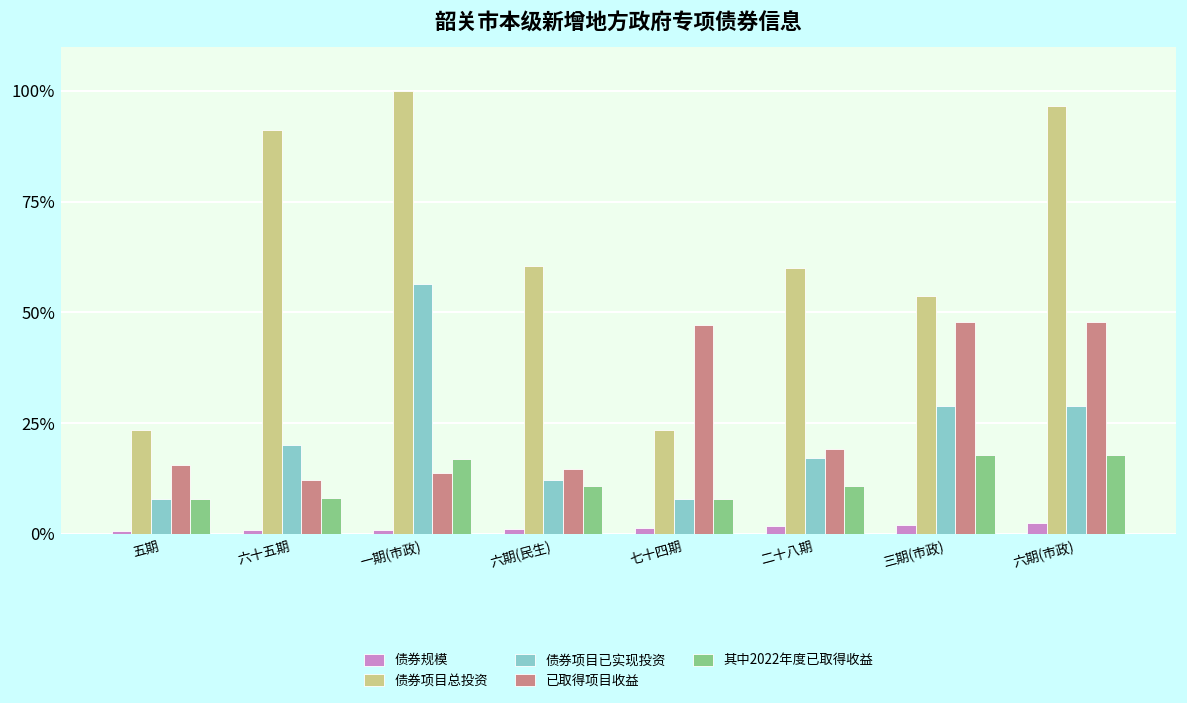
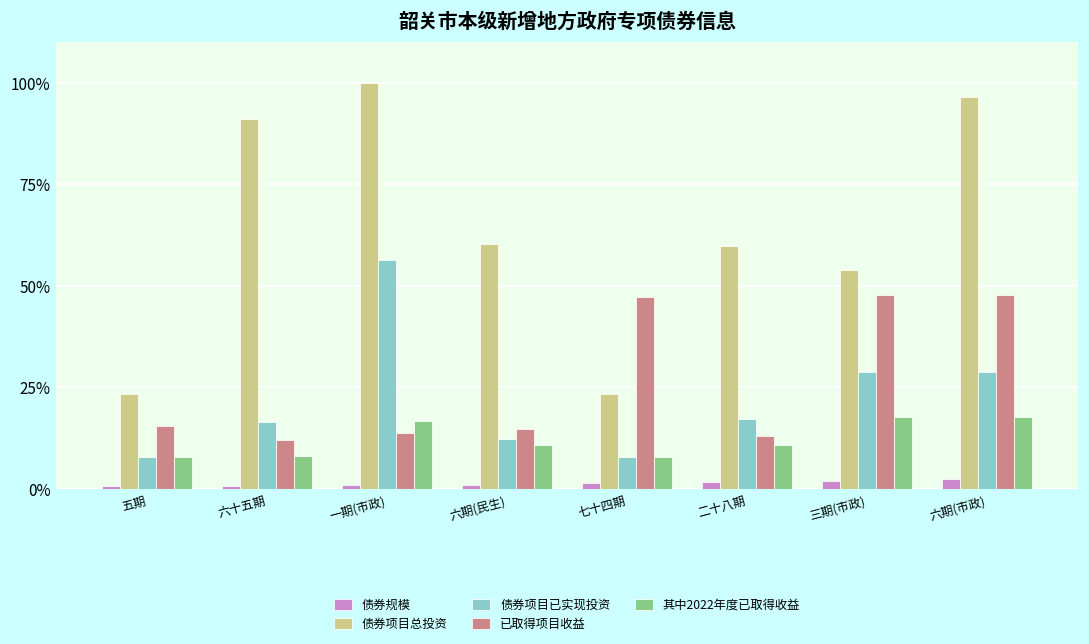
  {
    "债券规模": {
      "五期": "1%",
      "六十五期": "1%",
      "一期(市政)": "1%",
      "六期(民生)": "1%",
      "七十四期": "1%",
      "二十八期": "2%",
      "三期(市政)": "2%",
      "六期(市政)": "2%"
    },
    "债券项目总投资": {
      "五期": "24%",
      "六十五期": "91%",
      "一期(市政)": "100%",
      "六期(民生)": "60%",
      "七十四期": "24%",
      "二十八期": "60%",
      "三期(市政)": "54%",
      "六期(市政)": "97%"
    },
    "债券项目已实现投资": {
      "五期": "8%",
-     "六十五期": "20%",
+     "六十五期": "17%",
      "一期(市政)": "57%",
      "六期(民生)": "12%",
      "七十四期": "8%",
      "二十八期": "17%",
      "三期(市政)": "29%",
      "六期(市政)": "29%"
    },
    "已取得项目收益": {
      "五期": "16%",
      "六十五期": "12%",
      "一期(市政)": "14%",
      "六期(民生)": "15%",
      "七十四期": "47%",
-     "二十八期": "19%",
+     "二十八期": "13%",
      "三期(市政)": "48%",
      "六期(市政)": "48%"
    },
    "其中2022年度已取得收益": {
      "五期": "8%",
      "六十五期": "8%",
      "一期(市政)": "17%",
      "六期(民生)": "11%",
      "七十四期": "8%",
      "二十八期": "11%",
      "三期(市政)": "18%",
      "六期(市政)": "18%"
    }
  }
